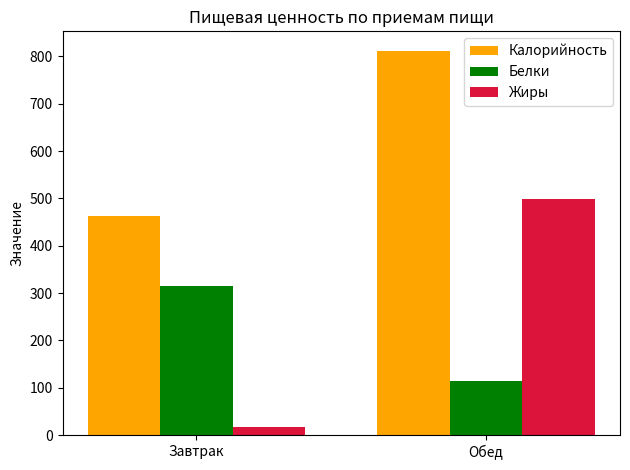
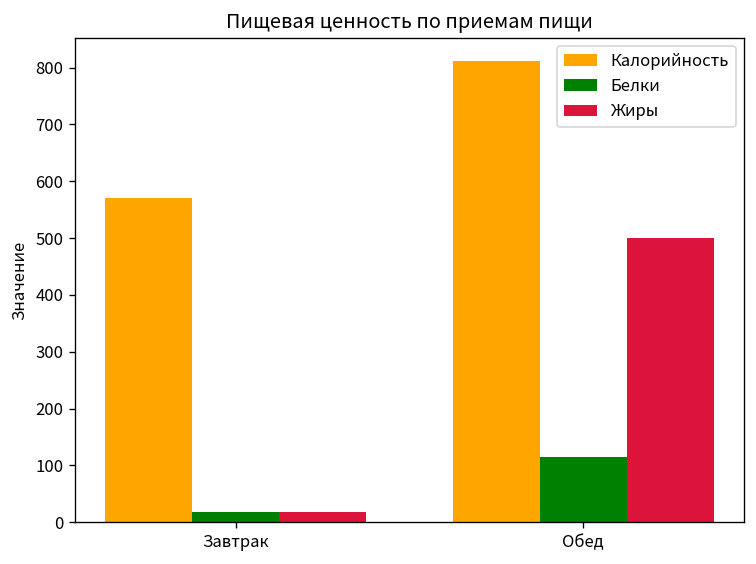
  {
    "Калорийность": {
-     "Завтрак": 460,
+     "Завтрак": 570,
      "Обед": 810
    },
    "Белки": {
-     "Завтрак": 310,
+     "Завтрак": 20,
      "Обед": 120
    },
    "Жиры": {
      "Завтрак": 20,
      "Обед": 500
    }
  }
